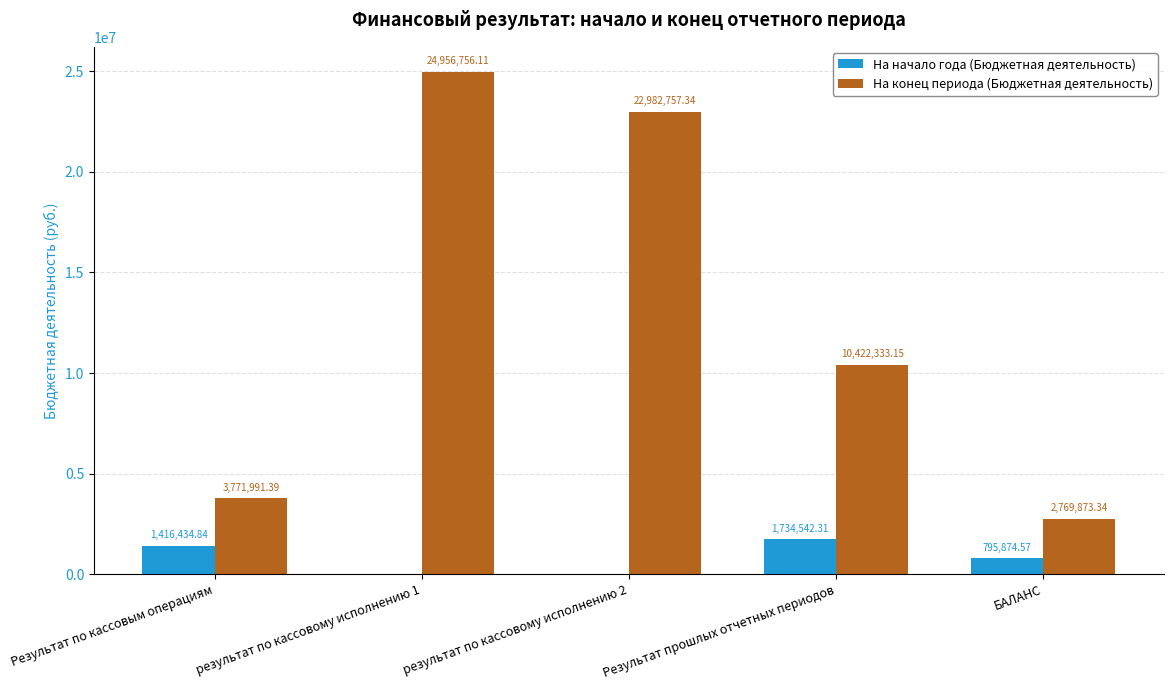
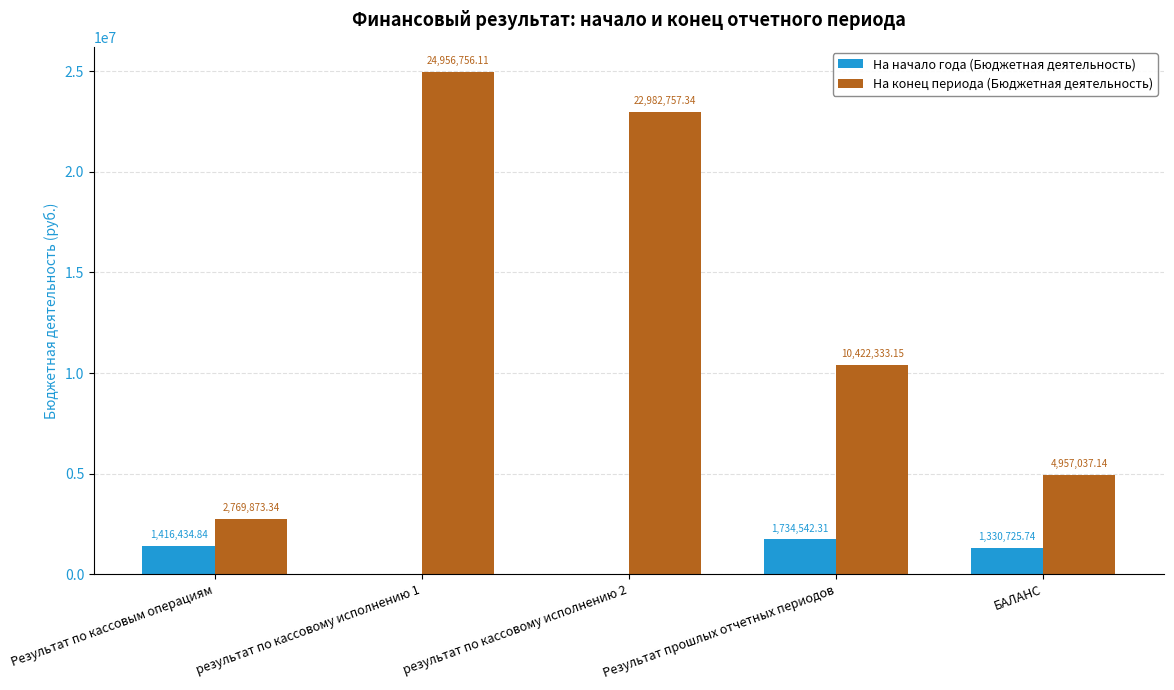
  {
    "На начало года (Бюджетная деятельность)": {
      "Результат по кассовым операциям": "1,416,434.84",
      "Результат прошлых отчетных периодов": "1,734,542.31",
-     "БАЛАНС": "795,874.57"
+     "БАЛАНС": "1,330,725.74"
    },
    "На конец периода (Бюджетная деятельность)": {
-     "Результат по кассовым операциям": "3,771,991.39",
+     "Результат по кассовым операциям": "2,769,873.34",
      "результат по кассовому исполнению 1": "24,956,756.11",
      "результат по кассовому исполнению 2": "22,982,757.34",
      "Результат прошлых отчетных периодов": "10,422,333.15",
-     "БАЛАНС": "2,769,873.34"
+     "БАЛАНС": "4,957,037.14"
    }
  }
